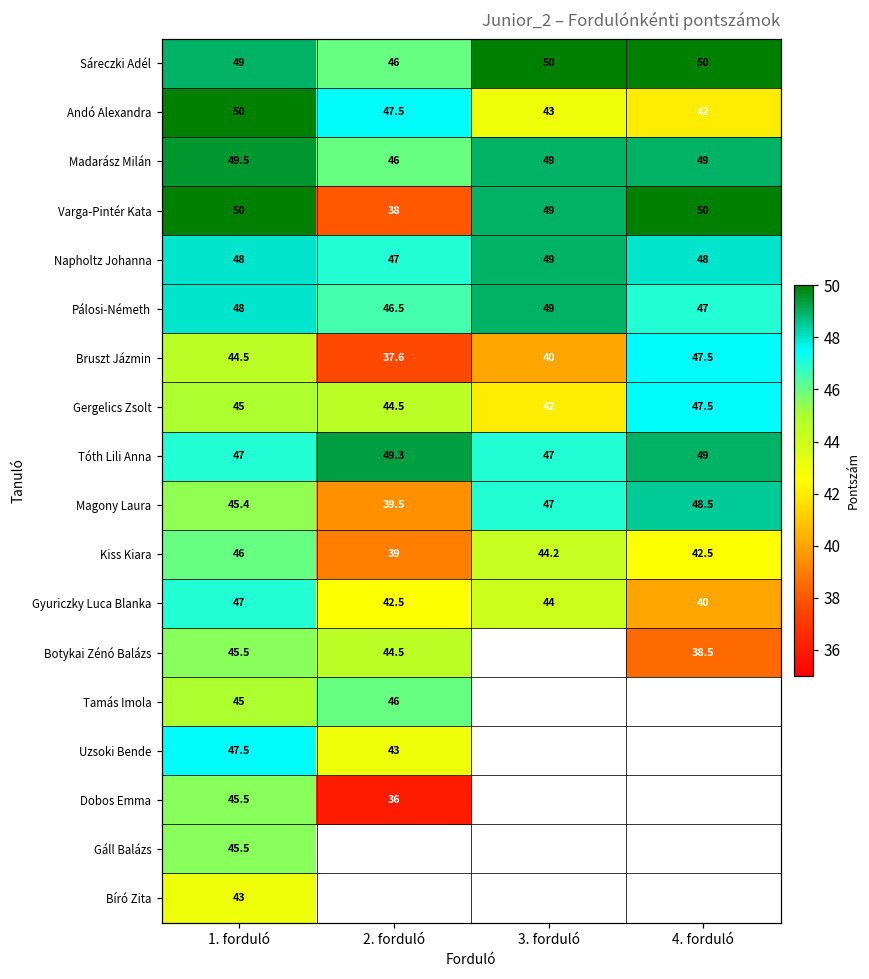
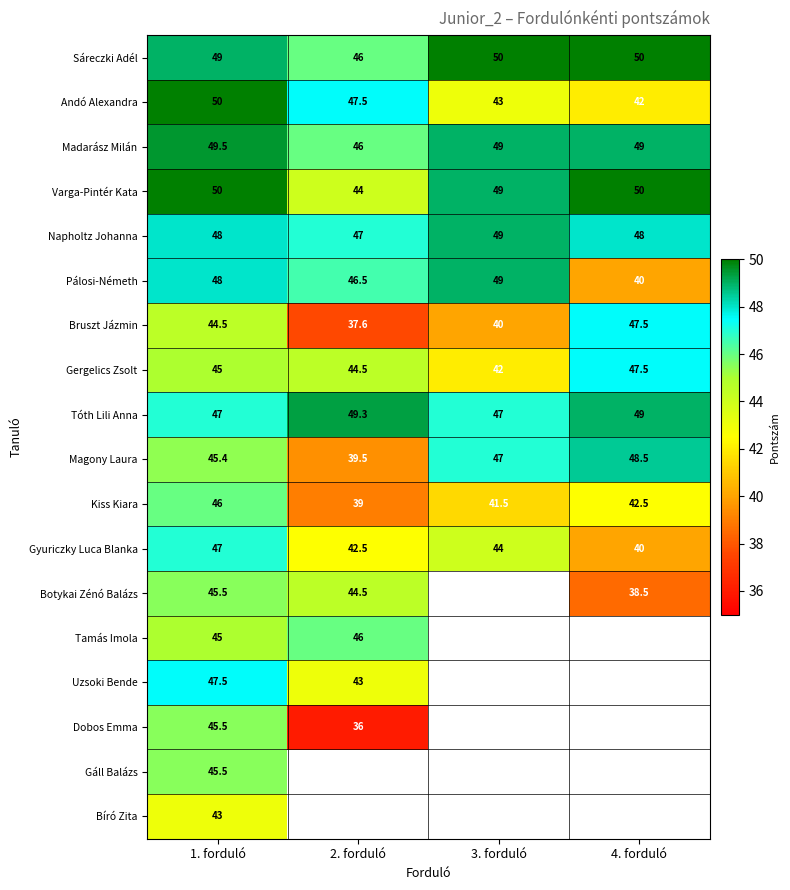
  {
    "Sáreczki Adél": {
      "1. forduló": 49,
      "2. forduló": 46,
      "3. forduló": 50,
      "4. forduló": 50
    },
    "Andó Alexandra": {
      "1. forduló": 50,
      "2. forduló": 47.5,
      "3. forduló": 43,
      "4. forduló": 42
    },
    "Madarász Milán": {
      "1. forduló": 49.5,
      "2. forduló": 46,
      "3. forduló": 49,
      "4. forduló": 49
    },
    "Varga-Pintér Kata": {
      "1. forduló": 50,
-     "2. forduló": 38,
+     "2. forduló": 44,
      "3. forduló": 49,
      "4. forduló": 50
    },
    "Napholtz Johanna": {
      "1. forduló": 48,
      "2. forduló": 47,
      "3. forduló": 49,
      "4. forduló": 48
    },
    "Pálosi-Németh": {
      "1. forduló": 48,
      "2. forduló": 46.5,
      "3. forduló": 49,
-     "4. forduló": 47
+     "4. forduló": 40
    },
    "Bruszt Jázmin": {
      "1. forduló": 44.5,
      "2. forduló": 37.6,
      "3. forduló": 40,
      "4. forduló": 47.5
    },
    "Gergelics Zsolt": {
      "1. forduló": 45,
      "2. forduló": 44.5,
      "3. forduló": 42,
      "4. forduló": 47.5
    },
    "Tóth Lili Anna": {
      "1. forduló": 47,
      "2. forduló": 49.3,
      "3. forduló": 47,
      "4. forduló": 49
    },
    "Magony Laura": {
      "1. forduló": 45.4,
      "2. forduló": 39.5,
      "3. forduló": 47,
      "4. forduló": 48.5
    },
    "Kiss Kiara": {
      "1. forduló": 46,
      "2. forduló": 39,
-     "3. forduló": 44.2,
+     "3. forduló": 41.5,
      "4. forduló": 42.5
    },
    "Gyuriczky Luca Blanka": {
      "1. forduló": 47,
      "2. forduló": 42.5,
      "3. forduló": 44,
      "4. forduló": 40
    },
    "Botykai Zénó Balázs": {
      "1. forduló": 45.5,
      "2. forduló": 44.5,
      "4. forduló": 38.5
    },
    "Tamás Imola": {
      "1. forduló": 45,
      "2. forduló": 46
    },
    "Uzsoki Bende": {
      "1. forduló": 47.5,
      "2. forduló": 43
    },
    "Dobos Emma": {
      "1. forduló": 45.5,
      "2. forduló": 36
    },
    "Gáll Balázs": {
      "1. forduló": 45.5
    },
    "Bíró Zita": {
      "1. forduló": 43
    }
  }
